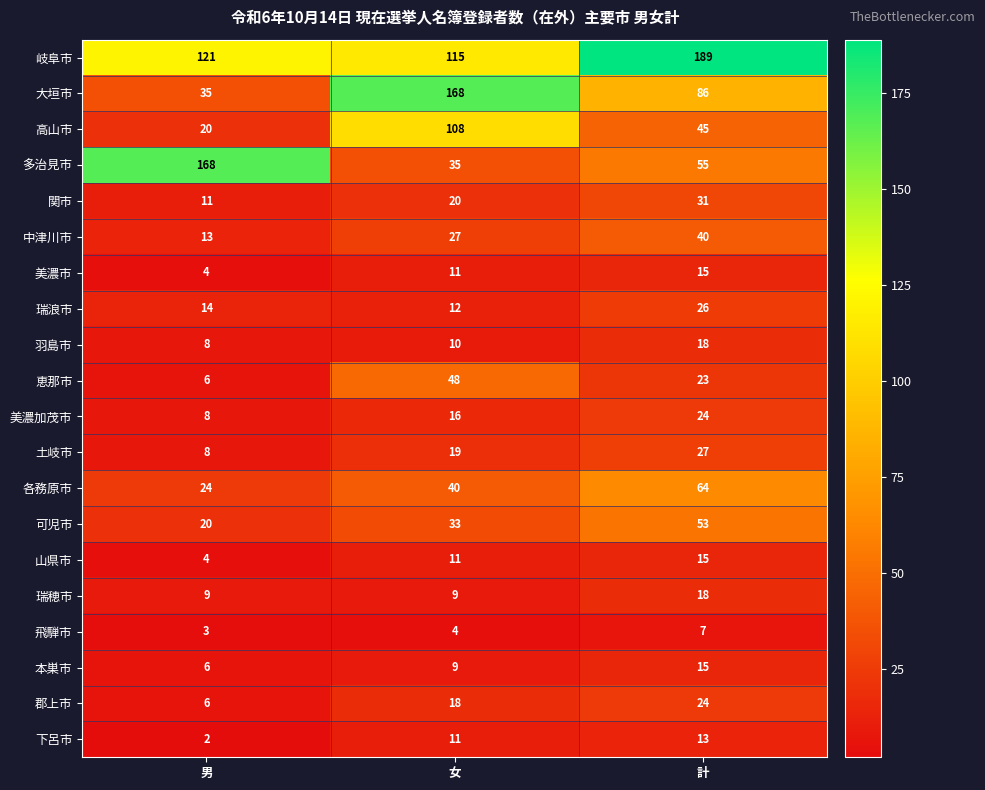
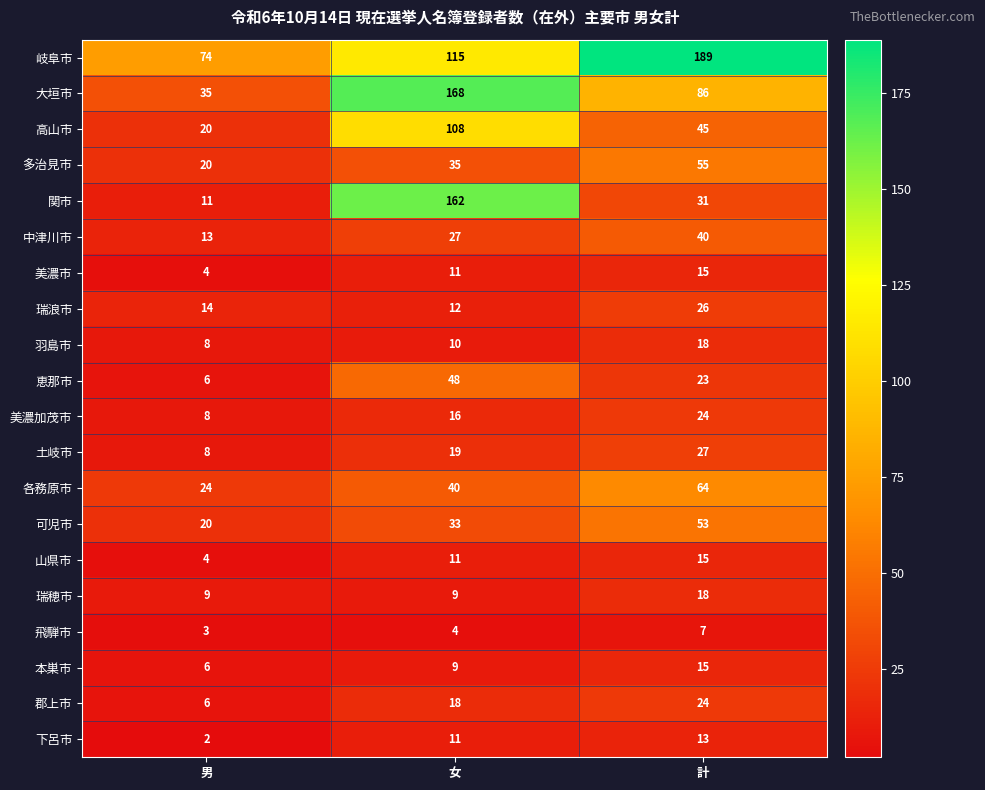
  {
    "岐阜市": {
-     "男": 121,
+     "男": 74,
      "女": 115,
      "計": 189
    },
    "大垣市": {
      "男": 35,
      "女": 168,
      "計": 86
    },
    "高山市": {
      "男": 20,
      "女": 108,
      "計": 45
    },
    "多治見市": {
-     "男": 168,
+     "男": 20,
      "女": 35,
      "計": 55
    },
    "関市": {
      "男": 11,
-     "女": 20,
+     "女": 162,
      "計": 31
    },
    "中津川市": {
      "男": 13,
      "女": 27,
      "計": 40
    },
    "美濃市": {
      "男": 4,
      "女": 11,
      "計": 15
    },
    "瑞浪市": {
      "男": 14,
      "女": 12,
      "計": 26
    },
    "羽島市": {
      "男": 8,
      "女": 10,
      "計": 18
    },
    "恵那市": {
      "男": 6,
      "女": 48,
      "計": 23
    },
    "美濃加茂市": {
      "男": 8,
      "女": 16,
      "計": 24
    },
    "土岐市": {
      "男": 8,
      "女": 19,
      "計": 27
    },
    "各務原市": {
      "男": 24,
      "女": 40,
      "計": 64
    },
    "可児市": {
      "男": 20,
      "女": 33,
      "計": 53
    },
    "山県市": {
      "男": 4,
      "女": 11,
      "計": 15
    },
    "瑞穂市": {
      "男": 9,
      "女": 9,
      "計": 18
    },
    "飛騨市": {
      "男": 3,
      "女": 4,
      "計": 7
    },
    "本巣市": {
      "男": 6,
      "女": 9,
      "計": 15
    },
    "郡上市": {
      "男": 6,
      "女": 18,
      "計": 24
    },
    "下呂市": {
      "男": 2,
      "女": 11,
      "計": 13
    }
  }
